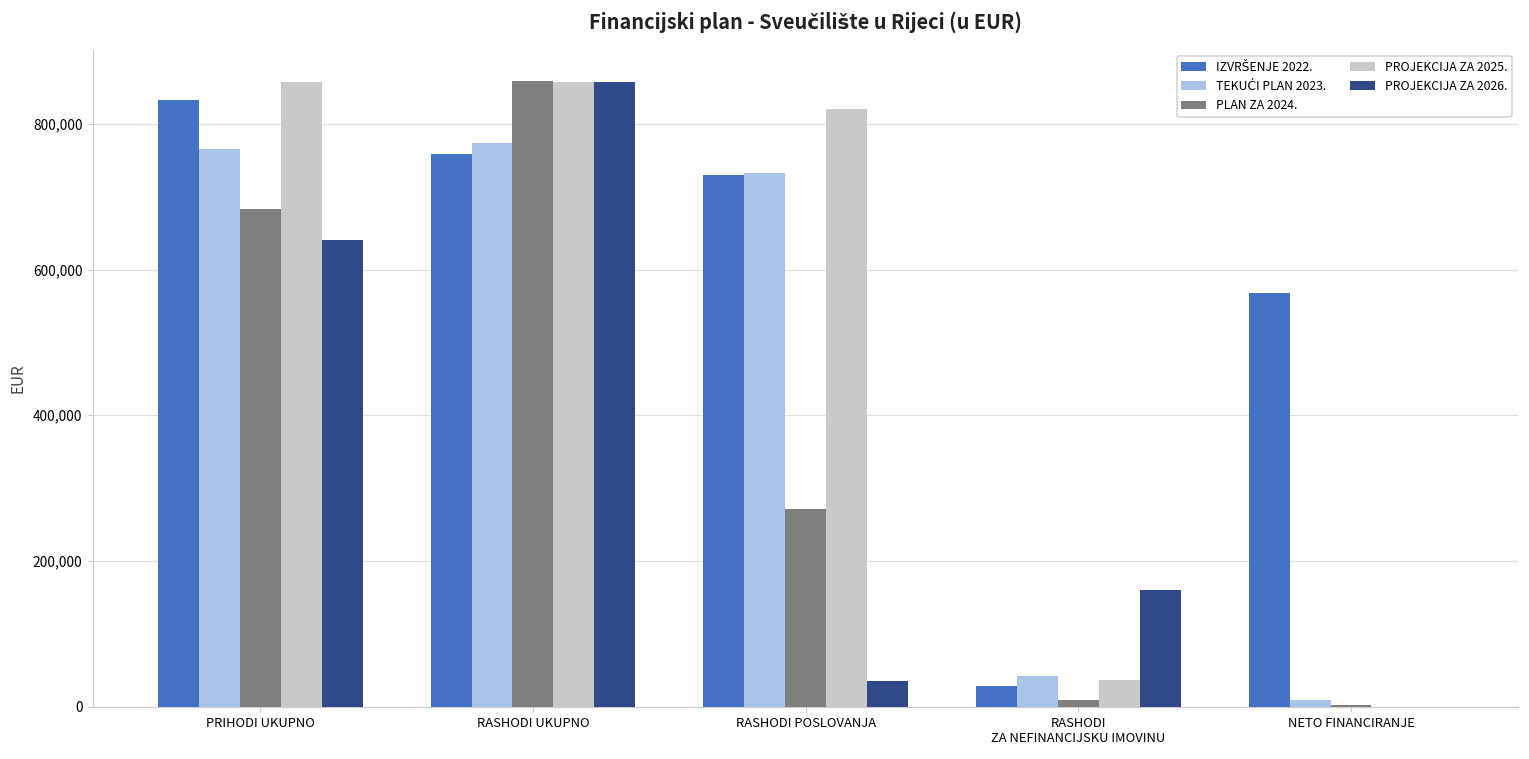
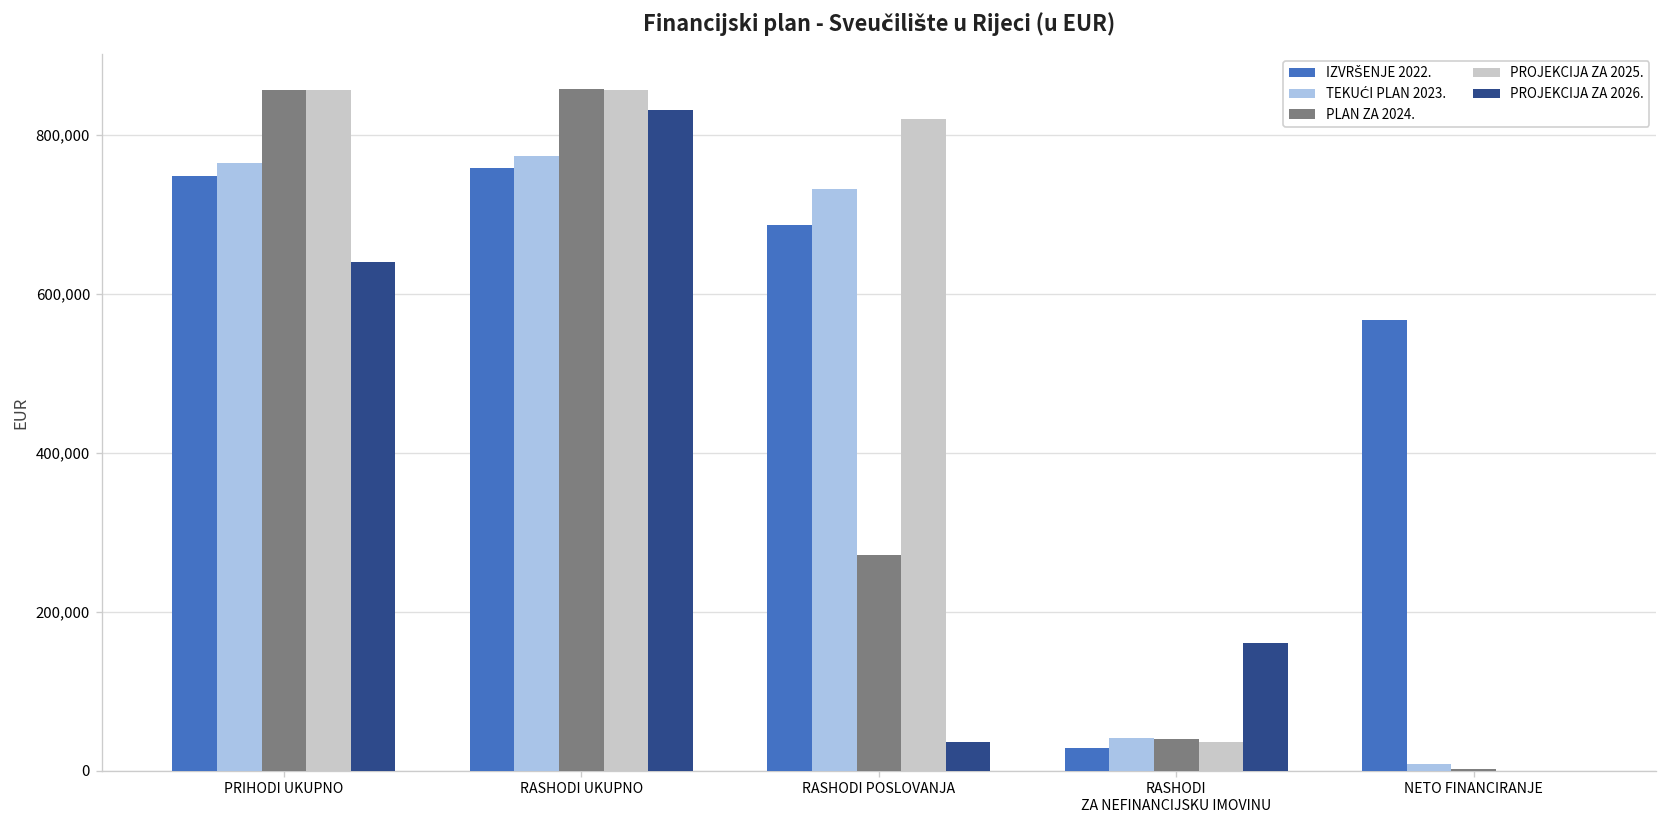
  {
    "IZVRŠENJE 2022.": {
-     "PRIHODI UKUPNO": "830,000",
+     "PRIHODI UKUPNO": "750,000",
      "RASHODI UKUPNO": "760,000",
-     "RASHODI POSLOVANJA": "730,000",
+     "RASHODI POSLOVANJA": "690,000",
      "RASHODI ZA NEFINANCIJSKU IMOVINU": "30,000",
      "NETO FINANCIRANJE": "570,000"
    },
    "PLAN ZA 2024.": {
-     "PRIHODI UKUPNO": "680,000",
+     "PRIHODI UKUPNO": "860,000",
      "RASHODI UKUPNO": "860,000",
      "RASHODI POSLOVANJA": "270,000",
-     "RASHODI ZA NEFINANCIJSKU IMOVINU": "10,000"
+     "RASHODI ZA NEFINANCIJSKU IMOVINU": "40,000"
    },
    "PROJEKCIJA ZA 2026.": {
      "PRIHODI UKUPNO": "640,000",
-     "RASHODI UKUPNO": "860,000",
+     "RASHODI UKUPNO": "830,000",
      "RASHODI POSLOVANJA": "40,000",
      "RASHODI ZA NEFINANCIJSKU IMOVINU": "160,000",
      "NETO FINANCIRANJE": "0"
    }
  }
